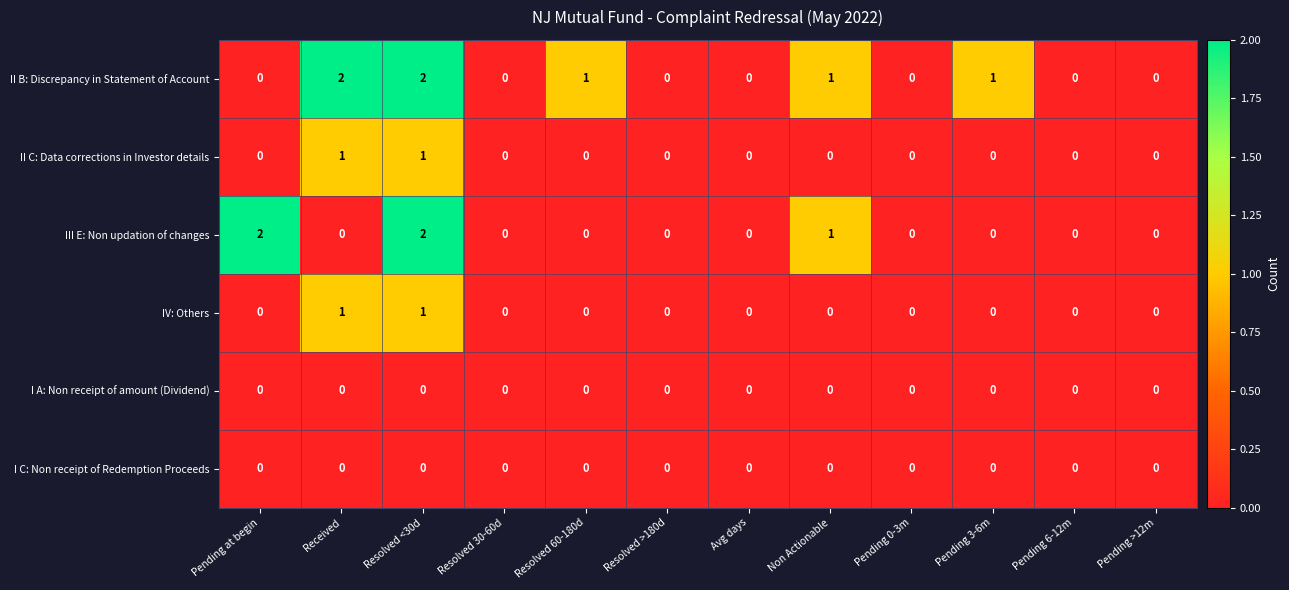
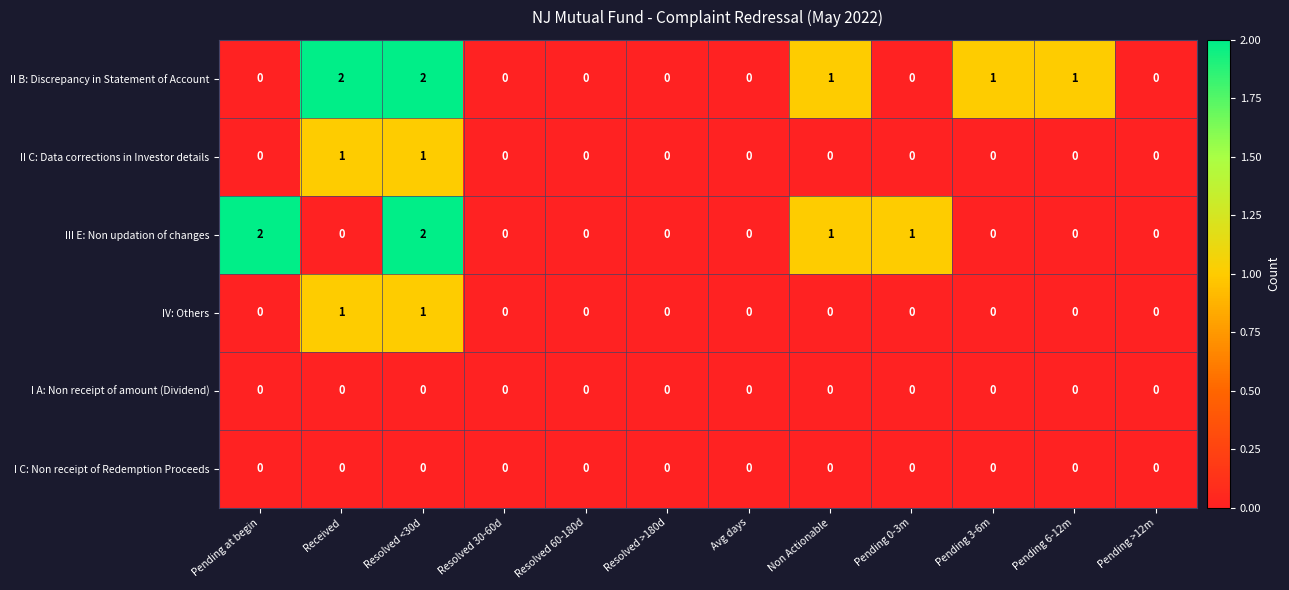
  {
    "II B: Discrepancy in Statement of Account": {
      "Pending at begin": 0,
      "Received": 2,
      "Resolved <30d": 2,
      "Resolved 30-60d": 0,
-     "Resolved 60-180d": 1,
+     "Resolved 60-180d": 0,
      "Resolved >180d": 0,
      "Avg days": 0,
      "Non Actionable": 1,
      "Pending 0-3m": 0,
      "Pending 3-6m": 1,
-     "Pending 6-12m": 0,
+     "Pending 6-12m": 1,
      "Pending >12m": 0
    },
    "II C: Data corrections in Investor details": {
      "Pending at begin": 0,
      "Received": 1,
      "Resolved <30d": 1,
      "Resolved 30-60d": 0,
      "Resolved 60-180d": 0,
      "Resolved >180d": 0,
      "Avg days": 0,
      "Non Actionable": 0,
      "Pending 0-3m": 0,
      "Pending 3-6m": 0,
      "Pending 6-12m": 0,
      "Pending >12m": 0
    },
    "III E: Non updation of changes": {
      "Pending at begin": 2,
      "Received": 0,
      "Resolved <30d": 2,
      "Resolved 30-60d": 0,
      "Resolved 60-180d": 0,
      "Resolved >180d": 0,
      "Avg days": 0,
      "Non Actionable": 1,
-     "Pending 0-3m": 0,
+     "Pending 0-3m": 1,
      "Pending 3-6m": 0,
      "Pending 6-12m": 0,
      "Pending >12m": 0
    },
    "IV: Others": {
      "Pending at begin": 0,
      "Received": 1,
      "Resolved <30d": 1,
      "Resolved 30-60d": 0,
      "Resolved 60-180d": 0,
      "Resolved >180d": 0,
      "Avg days": 0,
      "Non Actionable": 0,
      "Pending 0-3m": 0,
      "Pending 3-6m": 0,
      "Pending 6-12m": 0,
      "Pending >12m": 0
    },
    "I A: Non receipt of amount (Dividend)": {
      "Pending at begin": 0,
      "Received": 0,
      "Resolved <30d": 0,
      "Resolved 30-60d": 0,
      "Resolved 60-180d": 0,
      "Resolved >180d": 0,
      "Avg days": 0,
      "Non Actionable": 0,
      "Pending 0-3m": 0,
      "Pending 3-6m": 0,
      "Pending 6-12m": 0,
      "Pending >12m": 0
    },
    "I C: Non receipt of Redemption Proceeds": {
      "Pending at begin": 0,
      "Received": 0,
      "Resolved <30d": 0,
      "Resolved 30-60d": 0,
      "Resolved 60-180d": 0,
      "Resolved >180d": 0,
      "Avg days": 0,
      "Non Actionable": 0,
      "Pending 0-3m": 0,
      "Pending 3-6m": 0,
      "Pending 6-12m": 0,
      "Pending >12m": 0
    }
  }
